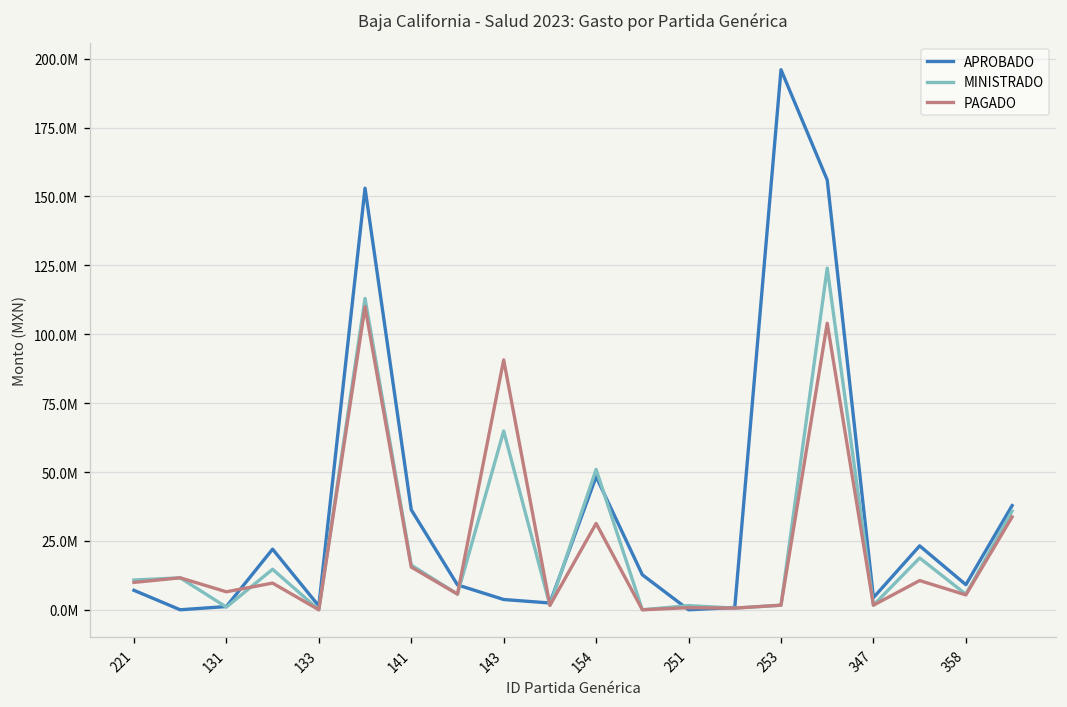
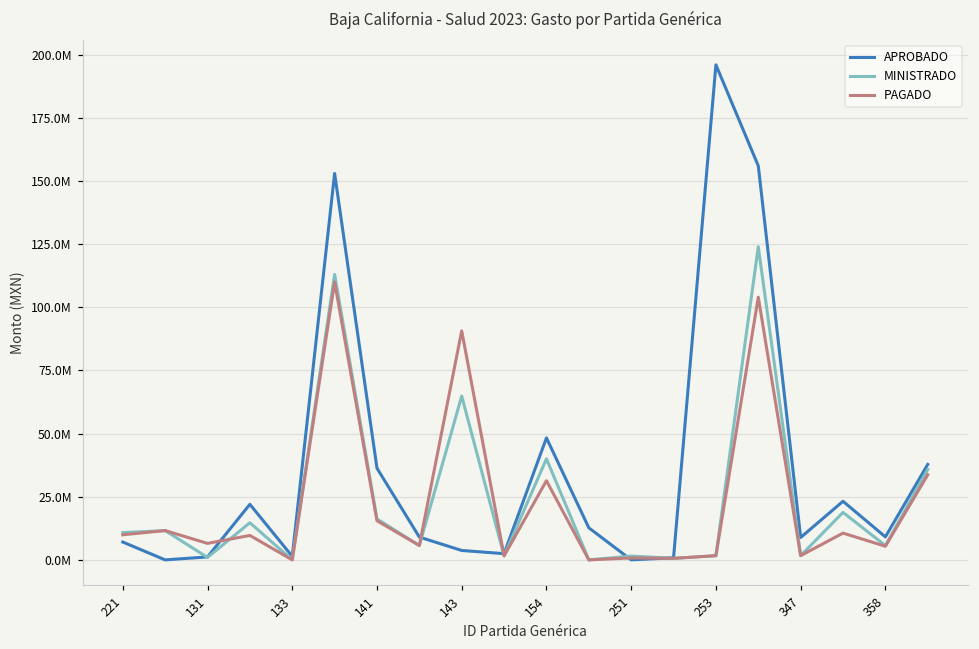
  {
    "APROBADO": {
      "221": 7000000,
      "133": 1000000,
      "141": 36000000,
      "143": 4000000,
      "154": 48000000,
      "253": 196000000,
-     "347": 4000000,
+     "347": 9000000,
      "358": 9000000
    },
    "MINISTRADO": {
      "143": 65000000,
-     "154": 51000000
+     "154": 40000000
    },
    "PAGADO": {
      "131": 7000000,
      "143": 91000000,
      "154": 31000000
    }
  }
